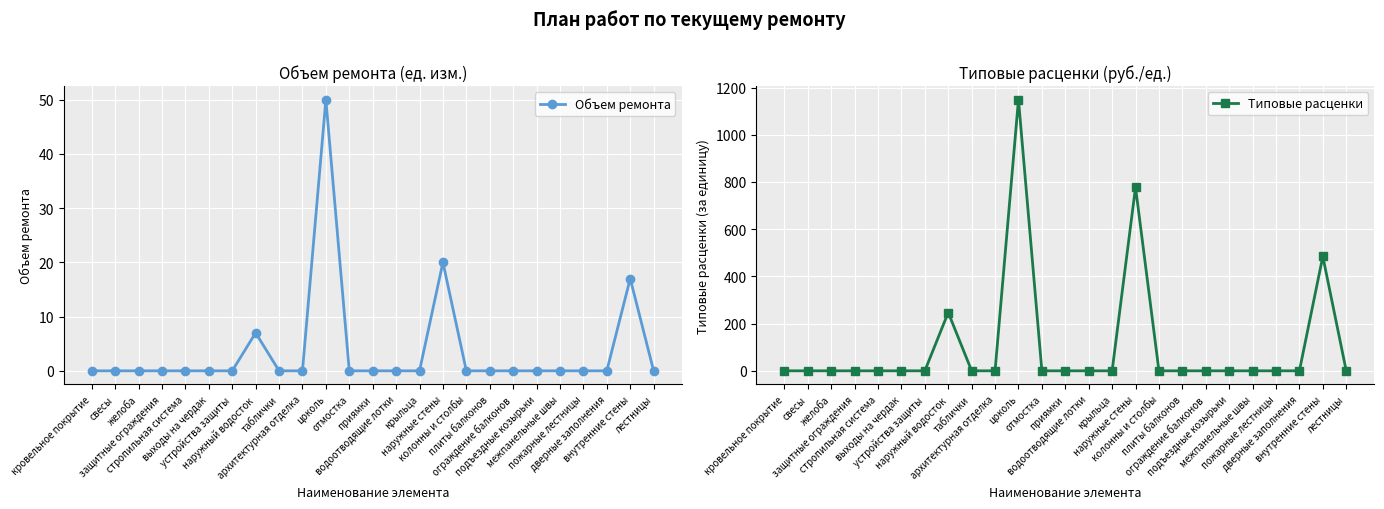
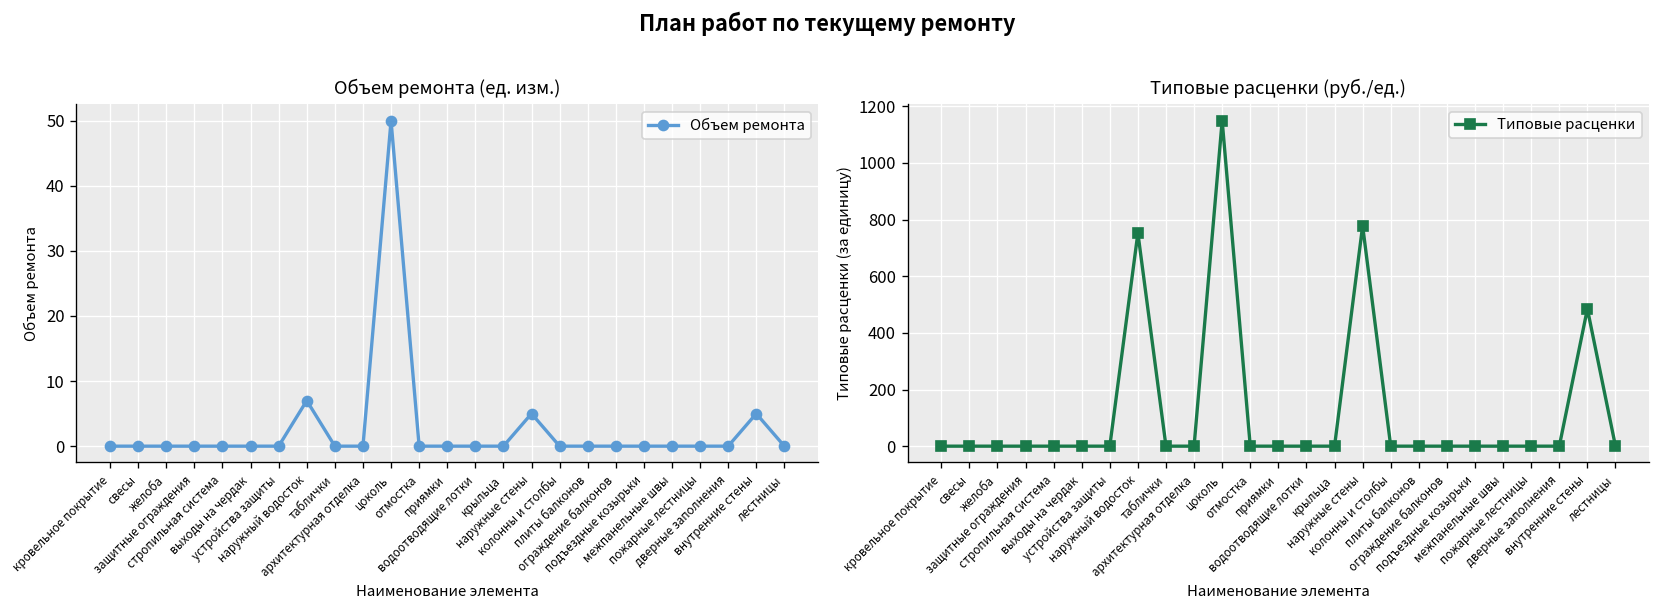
  {
    "Объем ремонта (ед. изм.)": {
      "кровельное покрытие": 0,
      "свесы": 0,
      "желоба": 0,
      "защитные ограждения": 0,
      "стропильная система": 0,
      "выходы на чердак": 0,
      "устройства защиты": 0,
      "наружный водосток": 7,
      "таблички": 0,
      "архитектурная отделка": 0,
      "цоколь": 50,
      "отмостка": 0,
      "приямки": 0,
      "водоотводящие лотки": 0,
      "крыльца": 0,
-     "наружные стены": 20,
+     "наружные стены": 5,
      "колонны и столбы": 0,
      "плиты балконов": 0,
      "ограждение балконов": 0,
      "подъездные козырьки": 0,
      "межпанельные швы": 0,
      "пожарные лестницы": 0,
      "дверные заполнения": 0,
-     "внутренние стены": 17,
+     "внутренние стены": 5,
      "лестницы": 0
    },
    "Типовые расценки (руб./ед.)": {
      "кровельное покрытие": 0,
      "свесы": 0,
      "желоба": 0,
      "защитные ограждения": 0,
      "стропильная система": 0,
      "выходы на чердак": 0,
      "устройства защиты": 0,
-     "наружный водосток": 250,
+     "наружный водосток": 750,
      "таблички": 0,
      "архитектурная отделка": 0,
      "цоколь": 1150,
      "отмостка": 0,
      "приямки": 0,
      "водоотводящие лотки": 0,
      "крыльца": 0,
      "наружные стены": 780,
      "колонны и столбы": 0,
      "плиты балконов": 0,
      "ограждение балконов": 0,
      "подъездные козырьки": 0,
      "межпанельные швы": 0,
      "пожарные лестницы": 0,
      "дверные заполнения": 0,
      "внутренние стены": 480,
      "лестницы": 0
    }
  }
